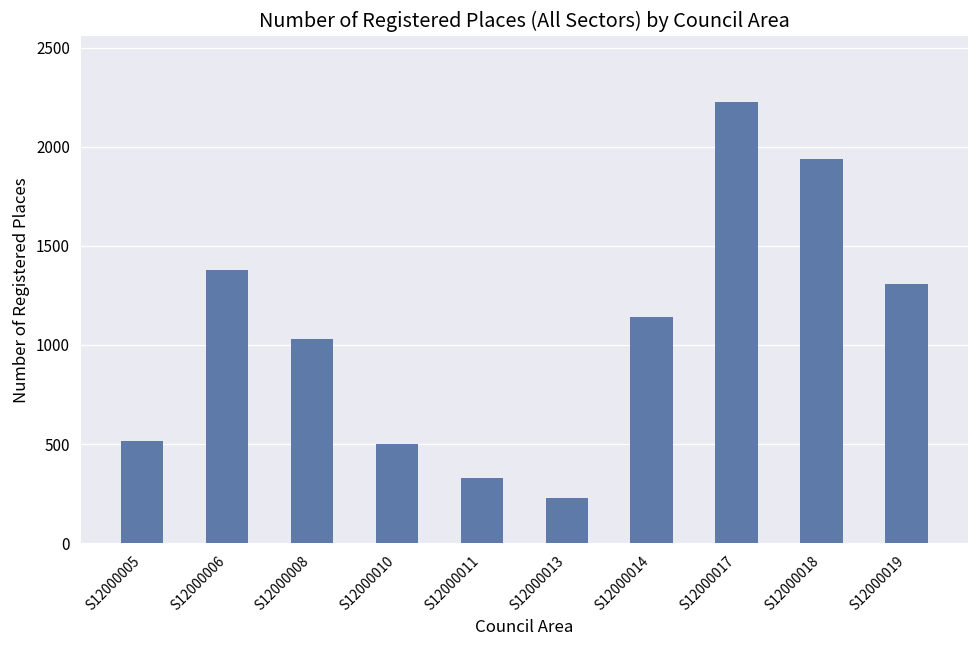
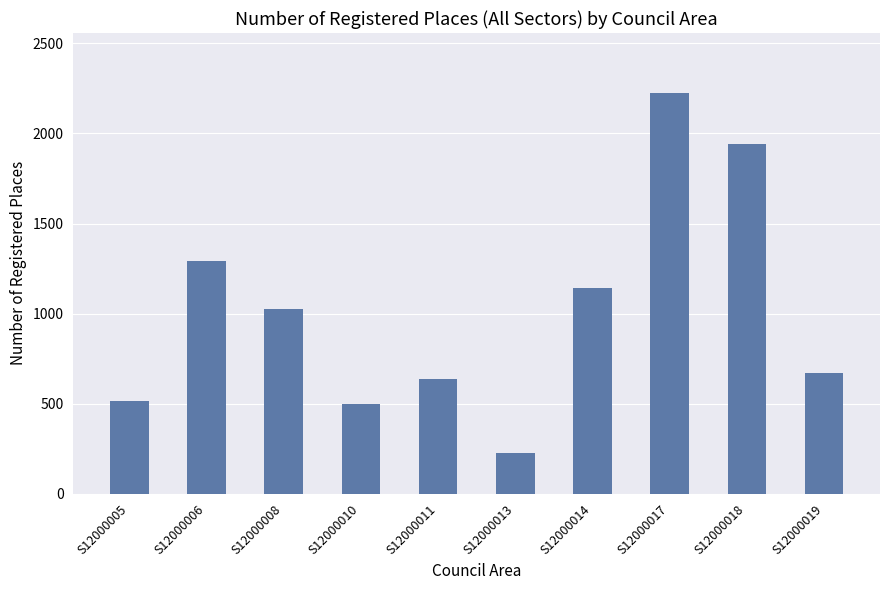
  {
    "S12000005": 510,
-   "S12000006": 1380,
+   "S12000006": 1290,
    "S12000008": 1030,
    "S12000010": 500,
-   "S12000011": 330,
+   "S12000011": 640,
    "S12000013": 230,
    "S12000014": 1140,
    "S12000017": 2220,
    "S12000018": 1940,
-   "S12000019": 1310
+   "S12000019": 670
  }
